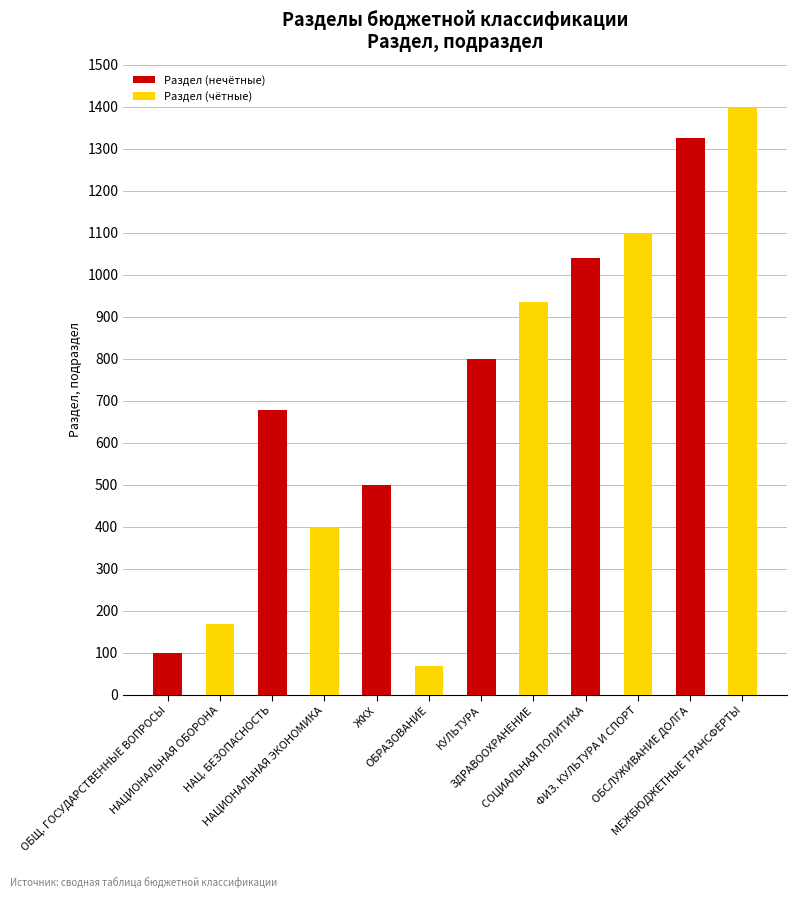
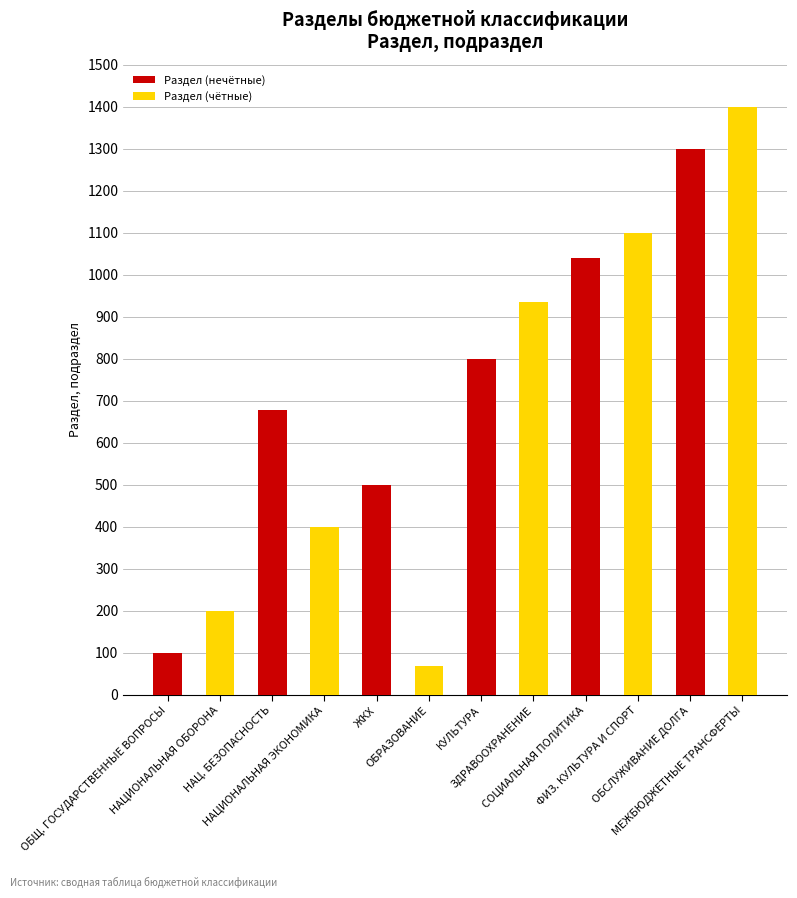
  {
    "Раздел (нечётные)": {
      "ОБЩ. ГОСУДАРСТВЕННЫЕ ВОПРОСЫ": 100,
      "НАЦ. БЕЗОПАСНОСТЬ": 680,
      "ЖКХ": 500,
      "КУЛЬТУРА": 800,
      "СОЦИАЛЬНАЯ ПОЛИТИКА": 1040,
-     "ОБСЛУЖИВАНИЕ ДОЛГА": 1330
+     "ОБСЛУЖИВАНИЕ ДОЛГА": 1300
    },
    "Раздел (чётные)": {
-     "НАЦИОНАЛЬНАЯ ОБОРОНА": 170,
+     "НАЦИОНАЛЬНАЯ ОБОРОНА": 200,
      "НАЦИОНАЛЬНАЯ ЭКОНОМИКА": 400,
      "ОБРАЗОВАНИЕ": 70,
      "ЗДРАВООХРАНЕНИЕ": 940,
      "ФИЗ. КУЛЬТУРА И СПОРТ": 1100,
      "МЕЖБЮДЖЕТНЫЕ ТРАНСФЕРТЫ": 1400
    }
  }
